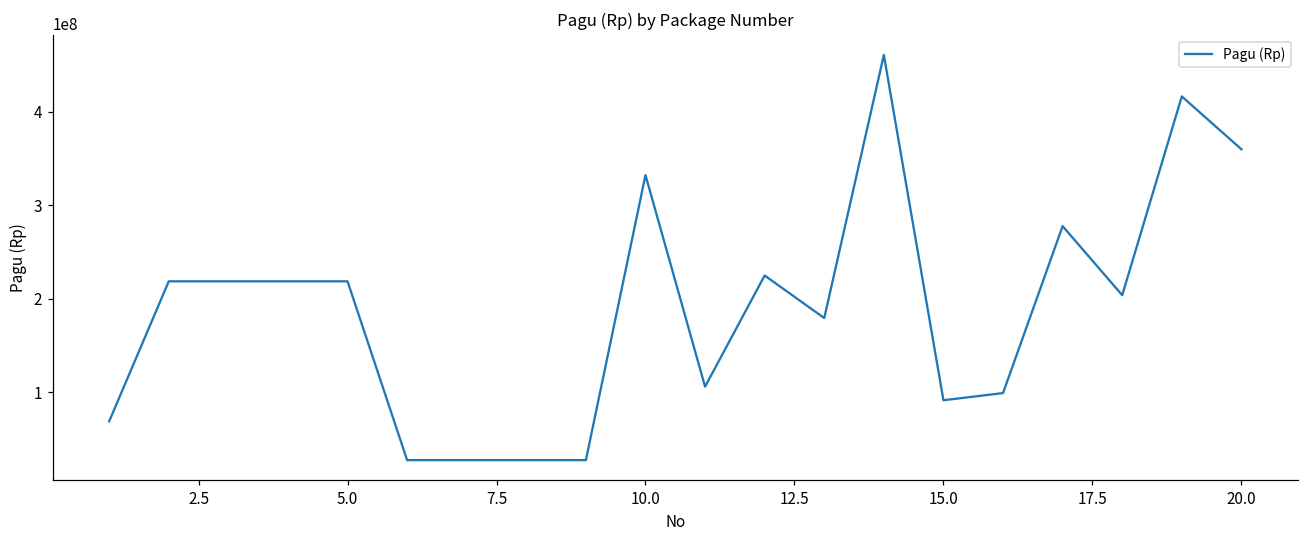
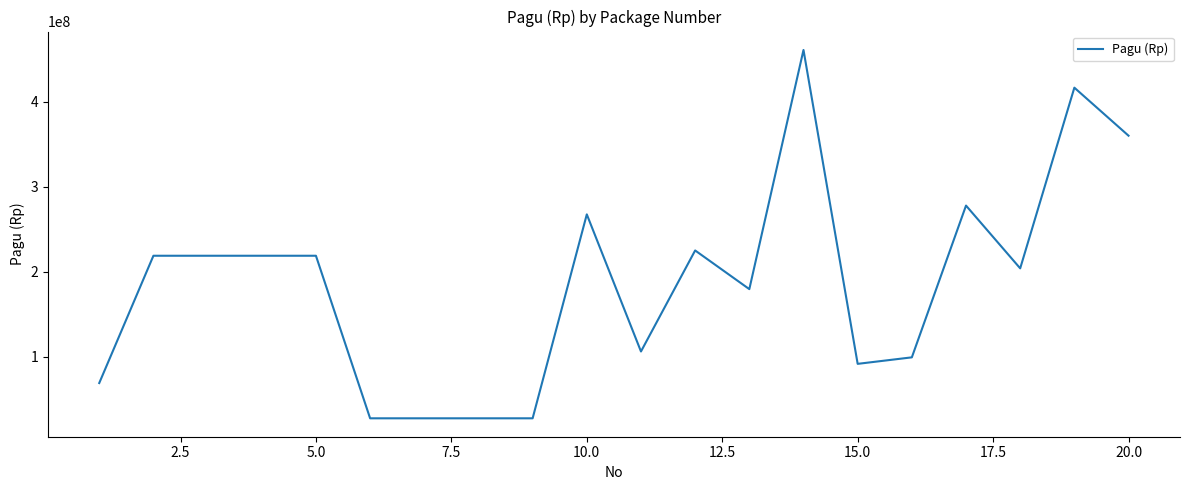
  {
    "5.0": 220000000,
-   "10.0": 330000000,
+   "10.0": 270000000,
    "15.0": 90000000,
    "20.0": 360000000
  }
